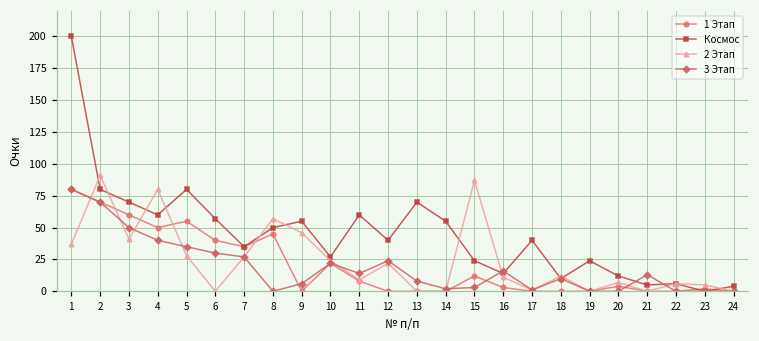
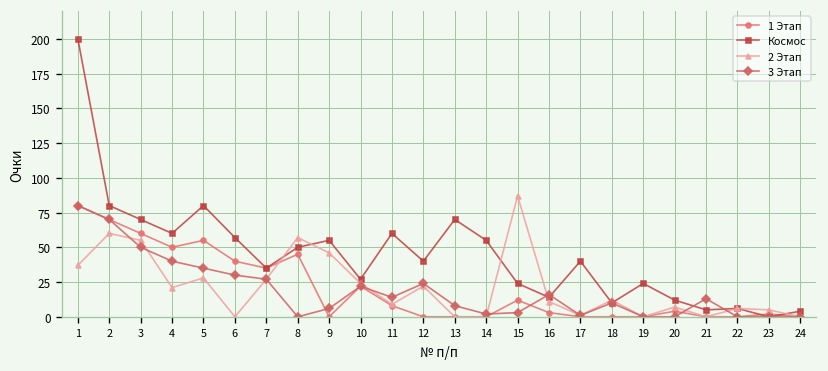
  {
    "2 Этап": {
      "1": 37,
-     "2": 91,
-     "3": 41,
-     "4": 80,
+     "2": 60,
+     "3": 55,
+     "4": 21,
      "5": 28,
      "6": 0,
      "8": 57,
      "9": 46,
      "15": 87,
      "16": 11,
      "20": 7,
      "23": 5
    }
  }
